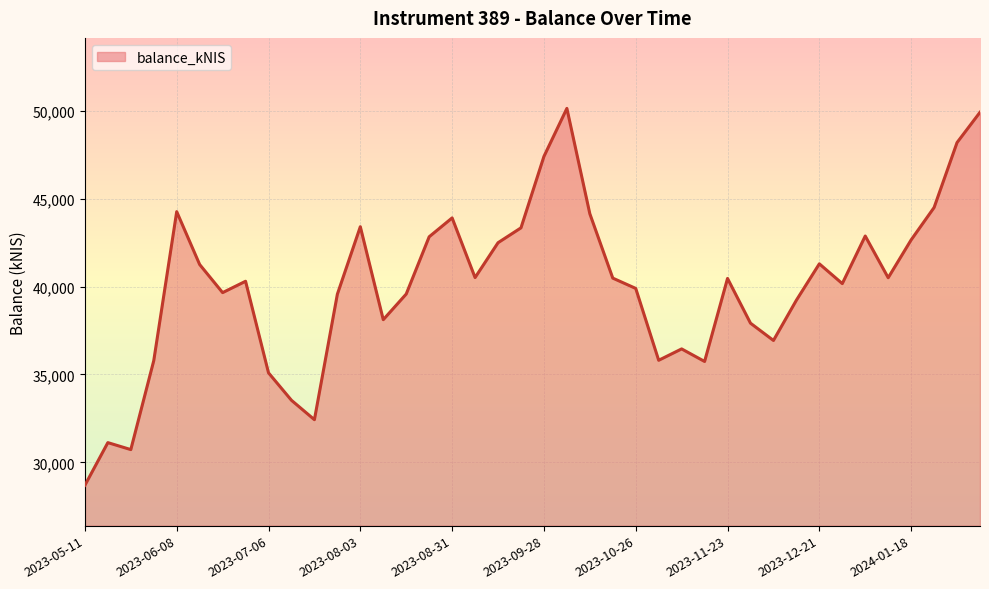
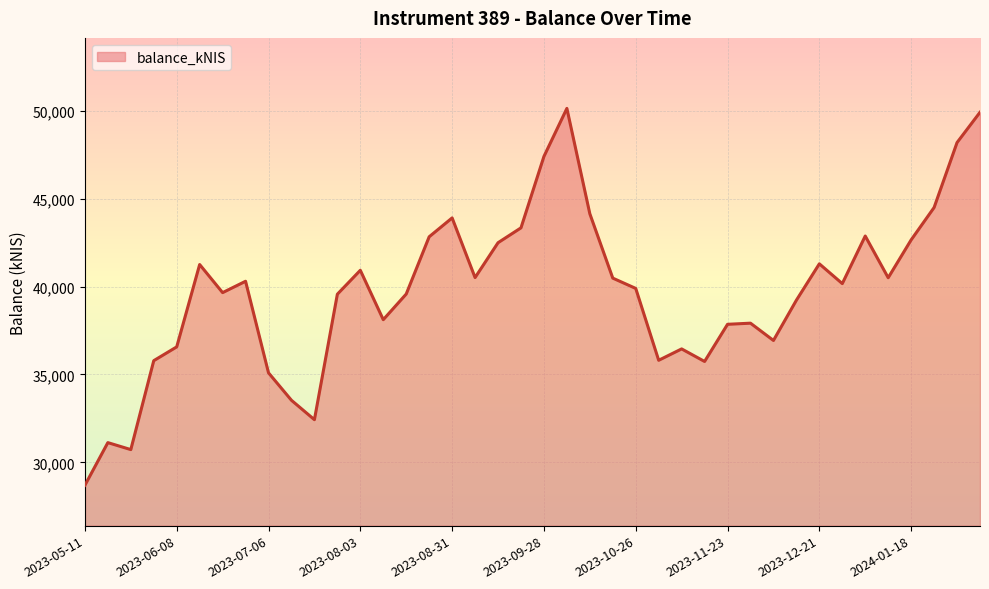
  {
    "2023-05-11": "28,700",
-   "2023-06-08": "44,300",
+   "2023-06-08": "36,600",
    "2023-07-06": "35,100",
-   "2023-08-03": "43,400",
+   "2023-08-03": "40,900",
    "2023-08-31": "43,900",
    "2023-09-28": "47,400",
    "2023-10-26": "39,900",
-   "2023-11-23": "40,500",
+   "2023-11-23": "37,900",
    "2023-12-21": "41,300",
    "2024-01-18": "42,700"
  }
